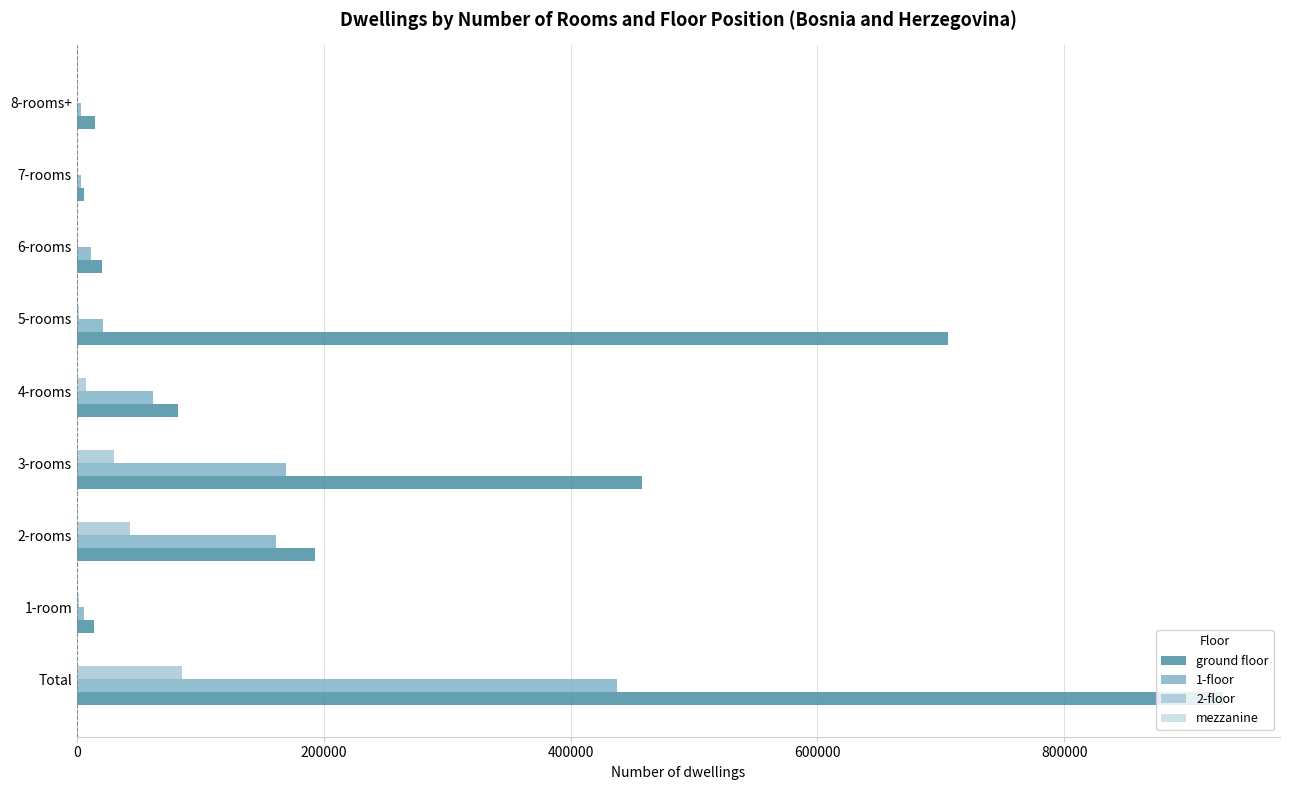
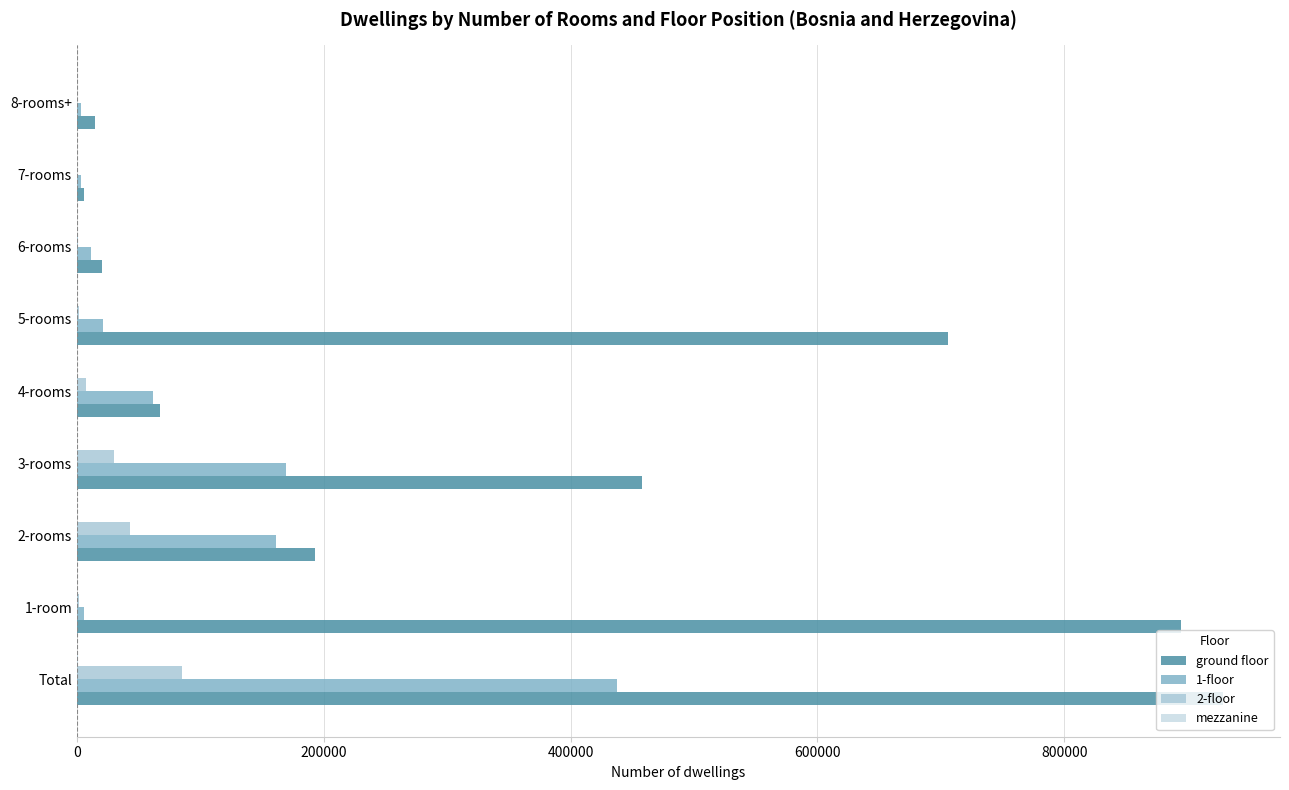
  {
    "ground floor": {
      "8-rooms+": 14000,
      "7-rooms": 6000,
      "6-rooms": 20000,
      "5-rooms": 706000,
-     "4-rooms": 82000,
+     "4-rooms": 67000,
      "3-rooms": 458000,
      "2-rooms": 193000,
-     "1-room": 14000
+     "1-room": 894000
    }
  }
